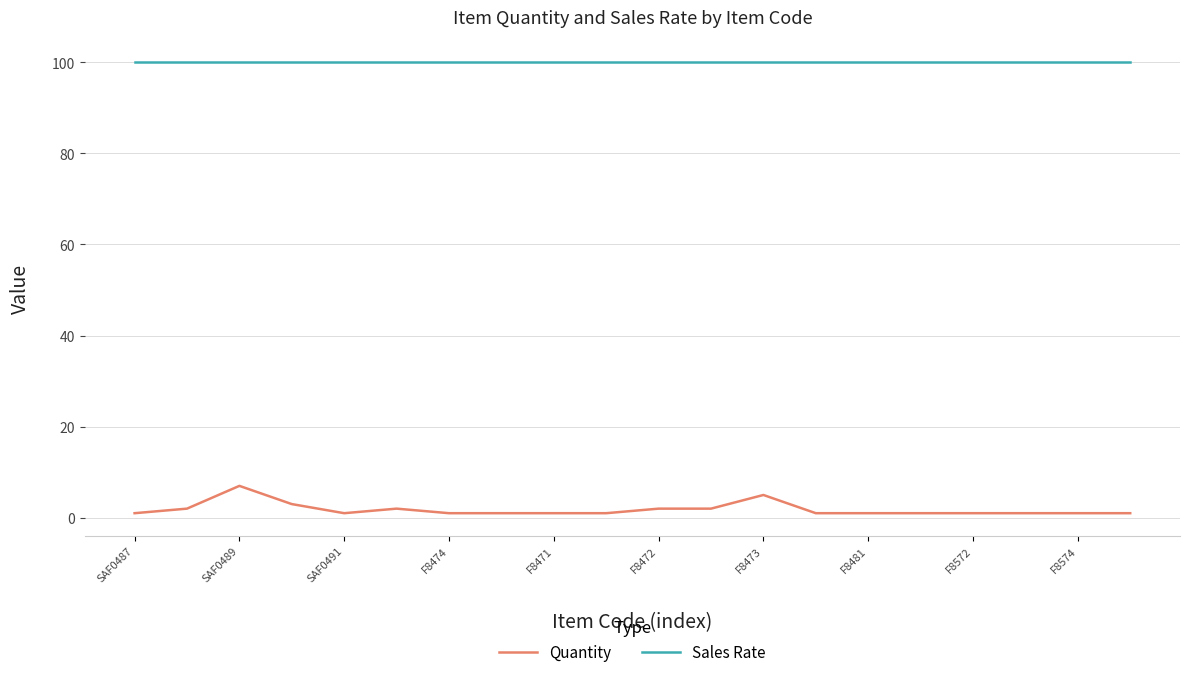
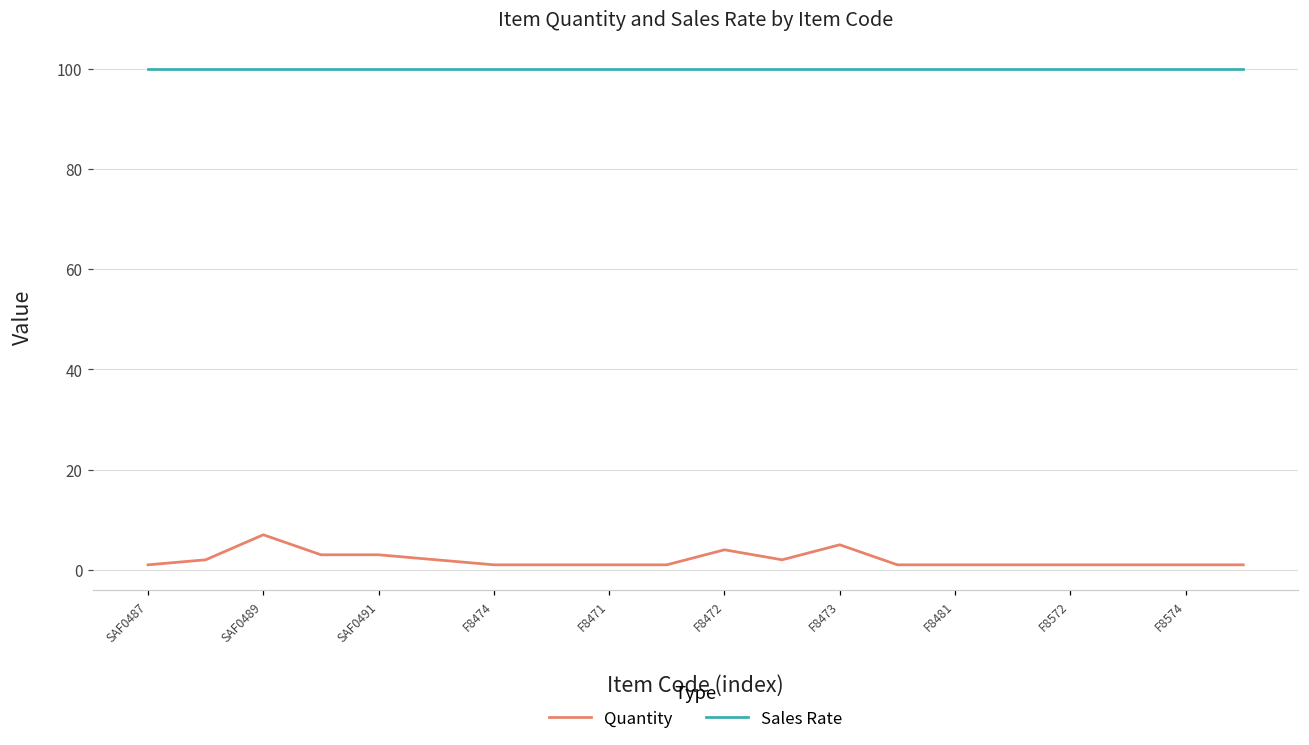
  {
    "Quantity": {
      "SAF0487": 1,
      "SAF0489": 7,
-     "SAF0491": 1,
+     "SAF0491": 3,
      "F8474": 1,
      "F8471": 1,
-     "F8472": 2,
+     "F8472": 4,
      "F8473": 5,
      "F8481": 1,
      "F8572": 1,
      "F8574": 1
    },
    "Sales Rate": {
      "SAF0487": 100,
      "SAF0489": 100,
      "SAF0491": 100,
      "F8474": 100,
      "F8471": 100,
      "F8472": 100,
      "F8473": 100,
      "F8481": 100,
      "F8572": 100,
      "F8574": 100
    }
  }
